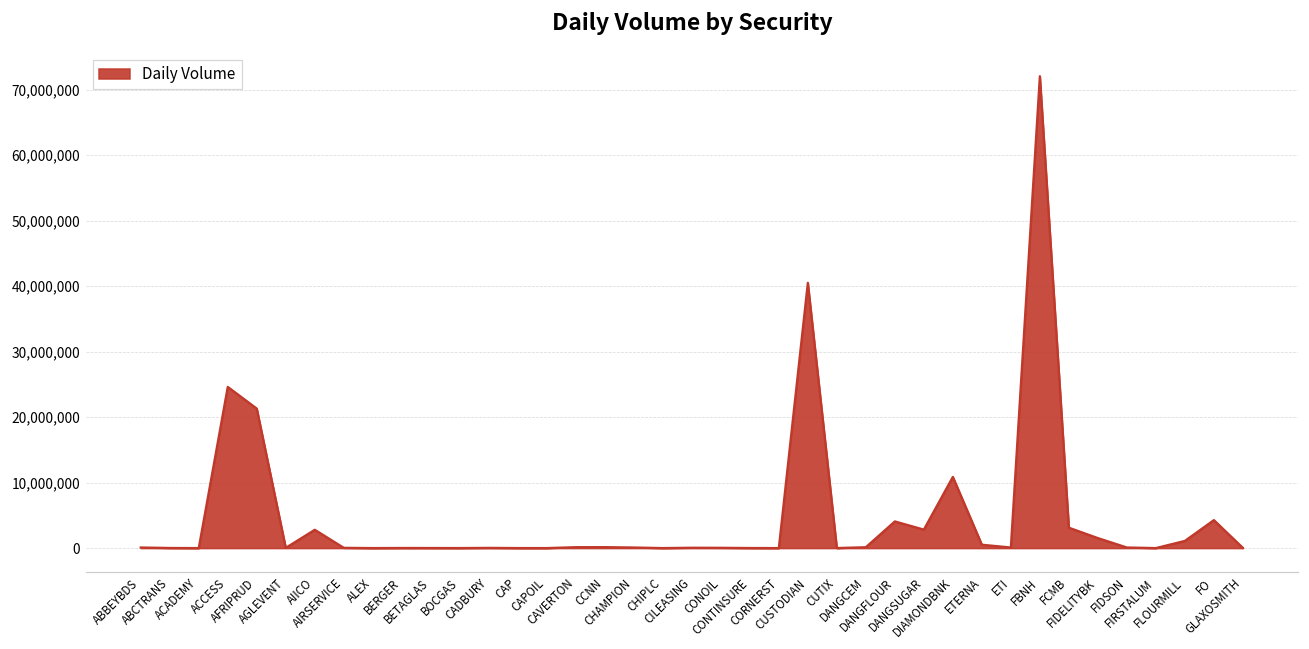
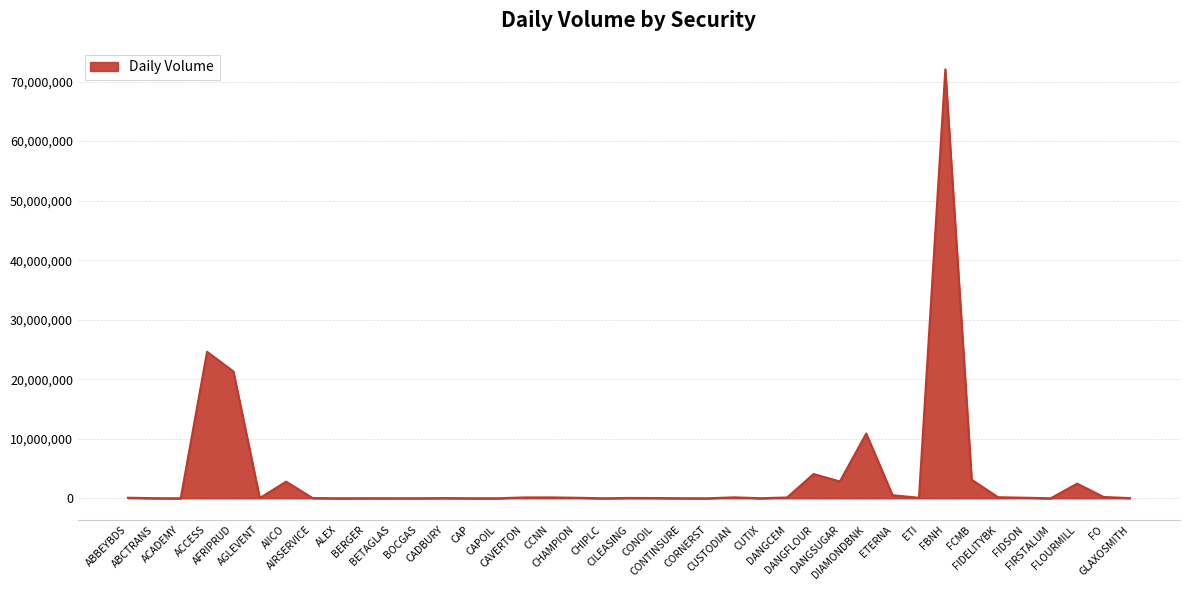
  {
    "ABBEYBDS": "0",
    "ABCTRANS": "0",
    "ACADEMY": "0",
    "ACCESS": "25,000,000",
    "AFRIPRUD": "21,000,000",
    "AGLEVENT": "0",
    "AIICO": "3,000,000",
    "AIRSERVICE": "0",
    "ALEX": "0",
    "BERGER": "0",
    "BETAGLAS": "0",
    "BOCGAS": "0",
    "CADBURY": "0",
    "CAP": "0",
    "CAPOIL": "0",
    "CAVERTON": "0",
    "CCNN": "0",
    "CHAMPION": "0",
    "CHIPLC": "0",
    "CILEASING": "0",
    "CONOIL": "0",
    "CONTINSURE": "0",
    "CORNERST": "0",
-   "CUSTODIAN": "41,000,000",
+   "CUSTODIAN": "0",
    "CUTIX": "0",
    "DANGCEM": "0",
    "DANGFLOUR": "4,000,000",
    "DANGSUGAR": "3,000,000",
    "DIAMONDBNK": "11,000,000",
    "ETERNA": "1,000,000",
    "ETI": "0",
    "FBNH": "72,000,000",
    "FCMB": "3,000,000",
-   "FIDELITYBK": "2,000,000",
+   "FIDELITYBK": "0",
    "FIDSON": "0",
    "FIRSTALUM": "0",
-   "FLOURMILL": "1,000,000",
-   "FO": "4,000,000",
+   "FLOURMILL": "2,000,000",
+   "FO": "0",
    "GLAXOSMITH": "0"
  }
